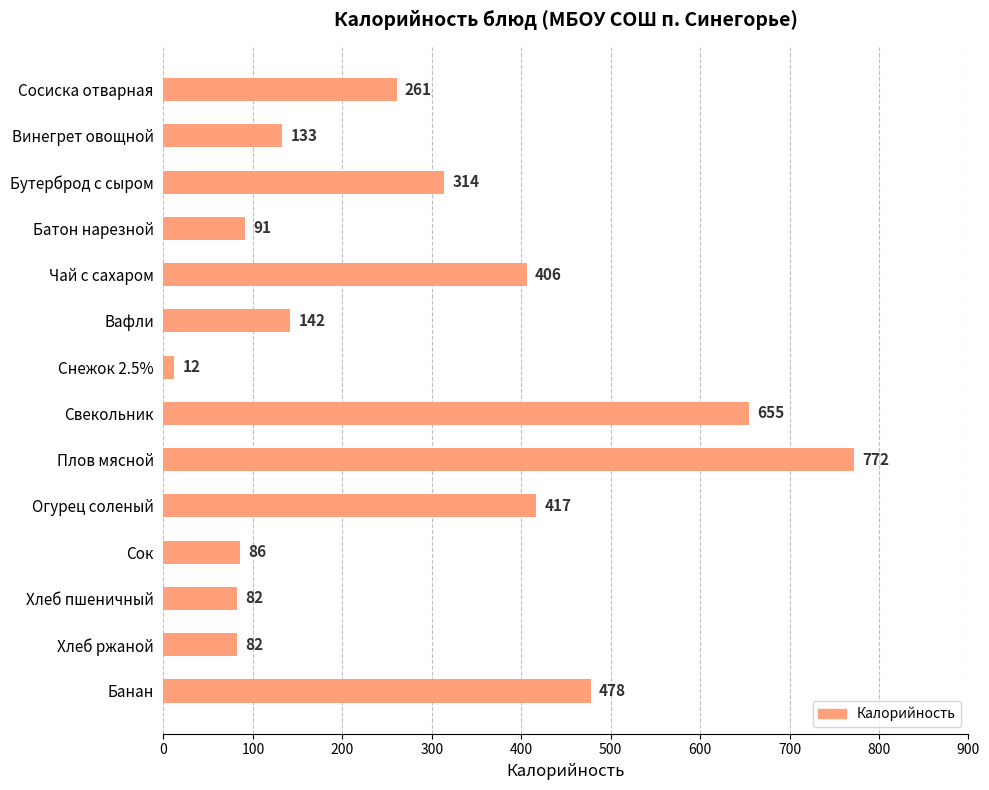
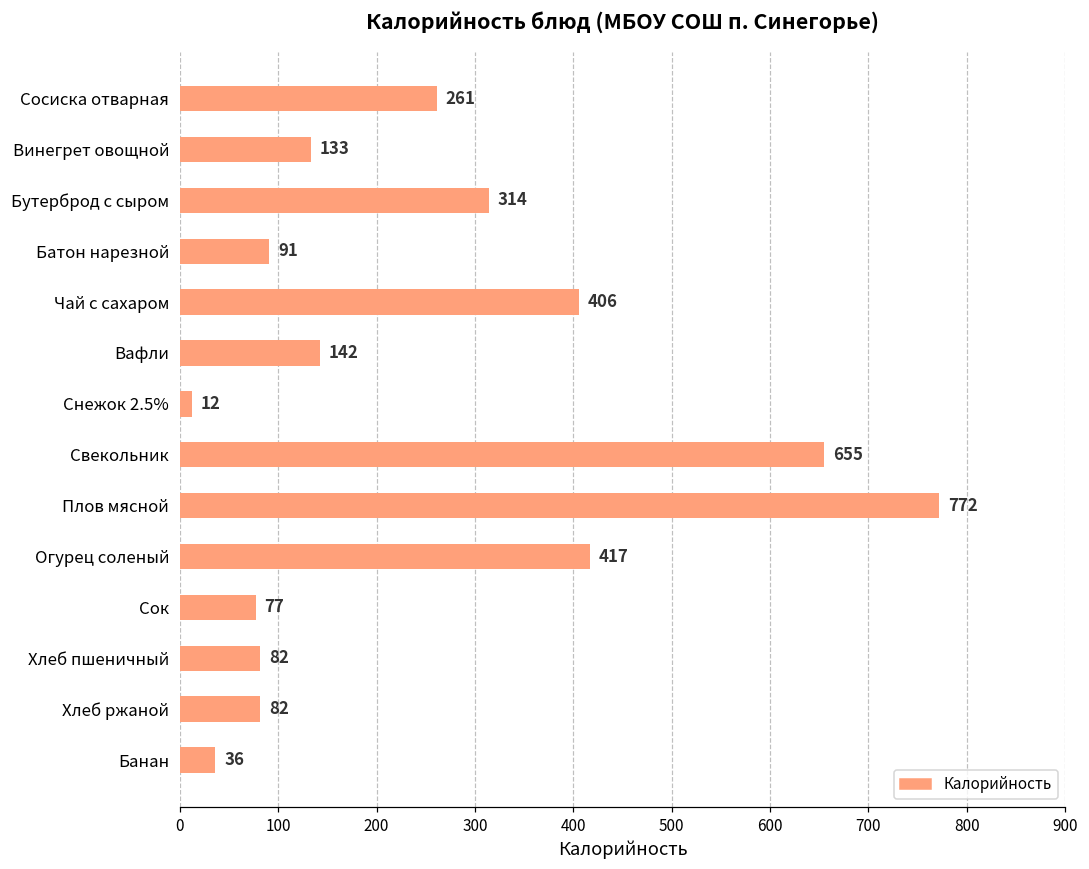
  {
    "Сосиска отварная": 261,
    "Винегрет овощной": 133,
    "Бутерброд с сыром": 314,
    "Батон нарезной": 91,
    "Чай с сахаром": 406,
    "Вафли": 142,
    "Снежок 2.5%": 12,
    "Свекольник": 655,
    "Плов мясной": 772,
    "Огурец соленый": 417,
-   "Сок": 86,
+   "Сок": 77,
    "Хлеб пшеничный": 82,
    "Хлеб ржаной": 82,
-   "Банан": 478
+   "Банан": 36
  }
